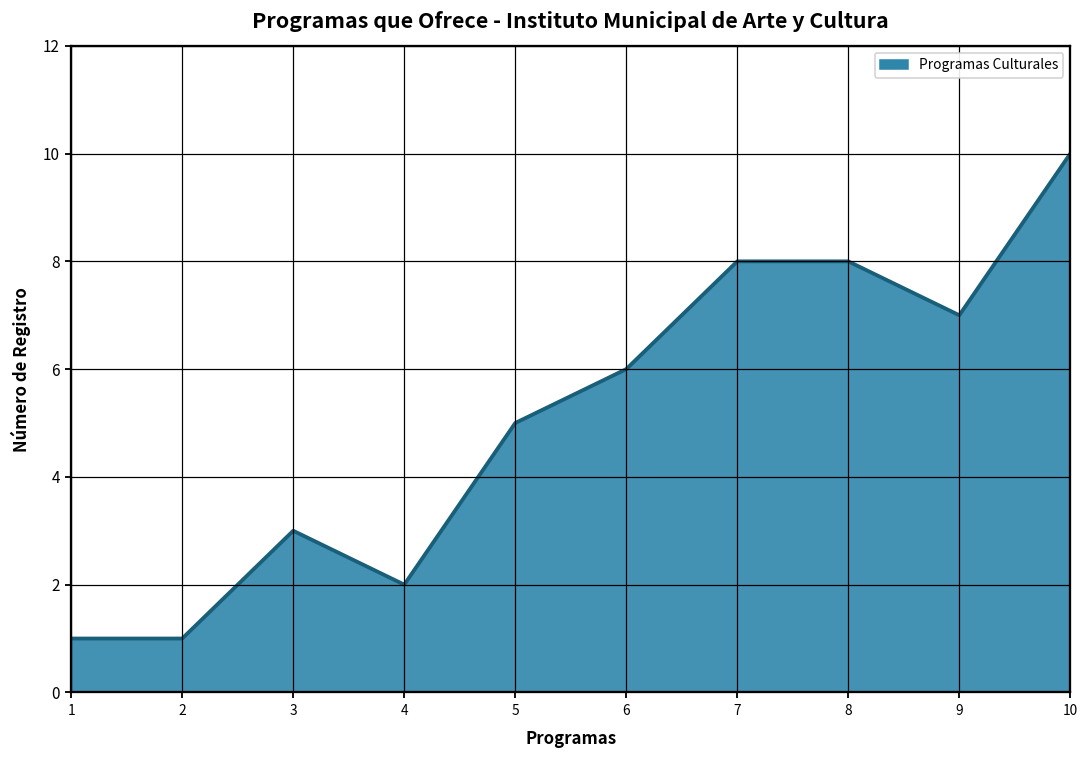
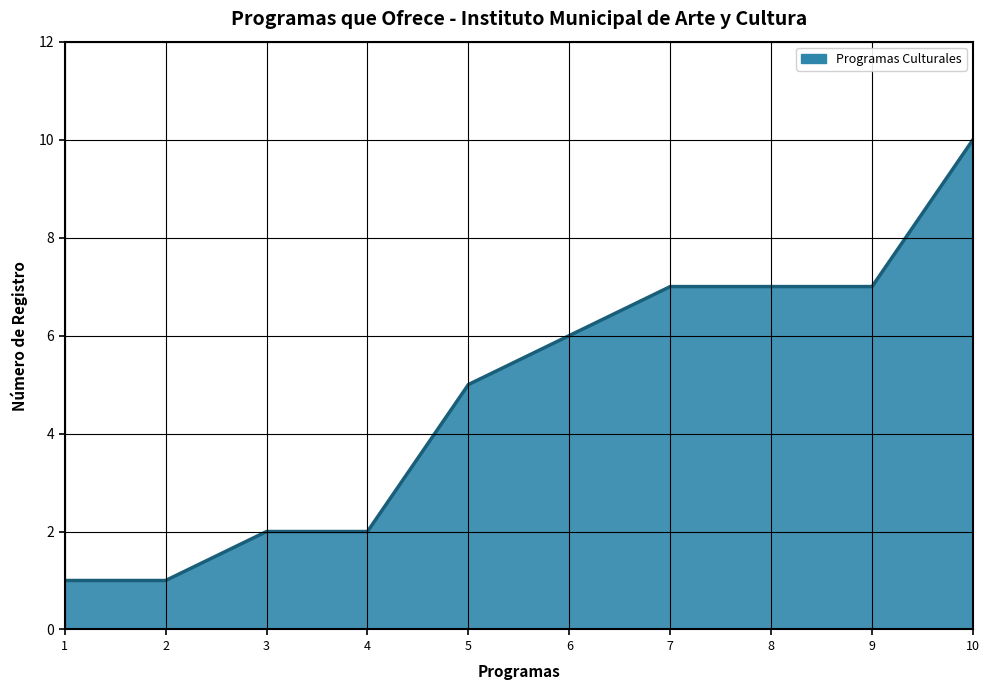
  {
    "1": 1,
    "2": 1,
-   "3": 3,
+   "3": 2,
    "4": 2,
    "5": 5,
    "6": 6,
-   "7": 8,
-   "8": 8,
+   "7": 7,
+   "8": 7,
    "9": 7,
    "10": 10
  }
